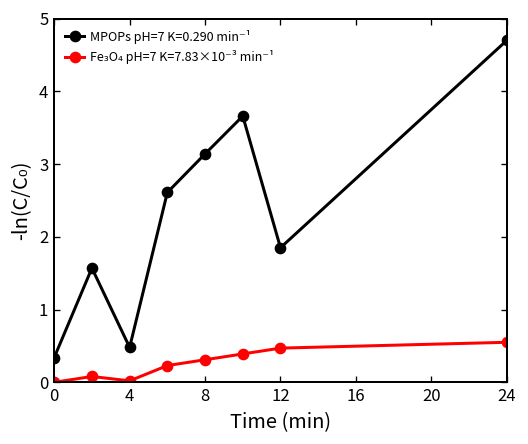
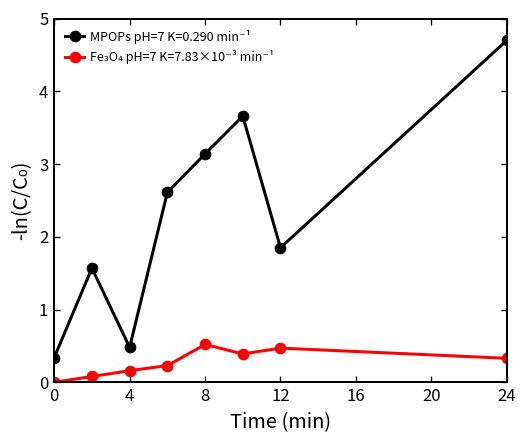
  {
    "MPOPs pH=7 K=0.290 min⁻¹": {
      "0": 0.3,
      "4": 0.5,
      "8": 3.1,
      "12": 1.9,
      "24": 4.7
    },
    "Fe₃O₄ pH=7 K=7.83×10⁻³ min⁻¹": {
      "0": 0.0,
-     "4": 0.0,
-     "8": 0.3,
+     "4": 0.2,
+     "8": 0.5,
      "12": 0.5,
-     "24": 0.6
+     "24": 0.3
    }
  }
